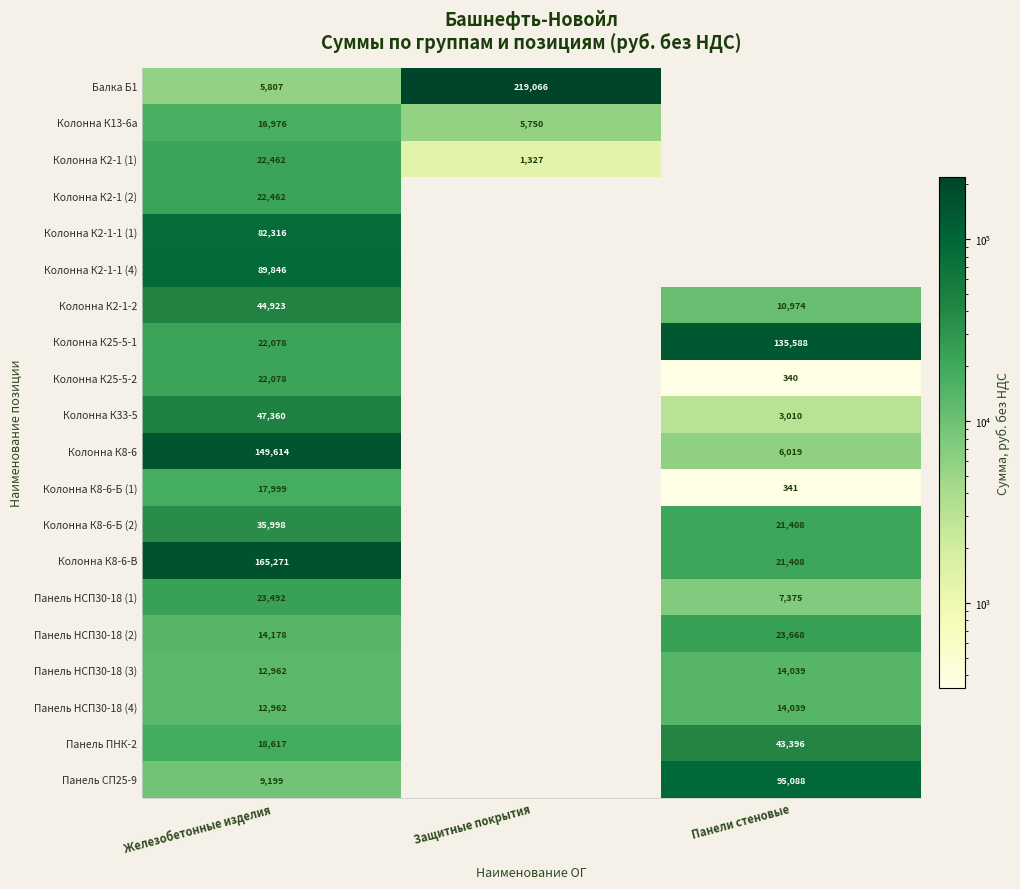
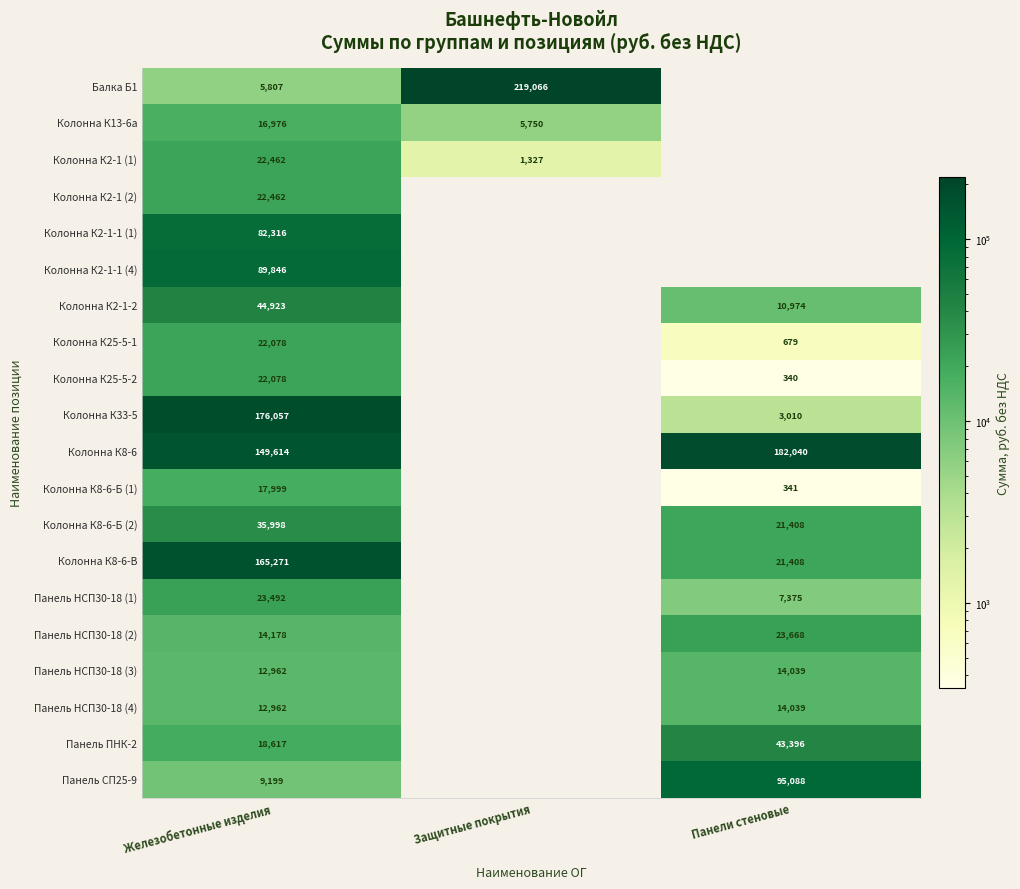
  {
    "Балка Б1": {
      "Железобетонные изделия": "5,807",
      "Защитные покрытия": "219,066"
    },
    "Колонна К13-6а": {
      "Железобетонные изделия": "16,976",
      "Защитные покрытия": "5,750"
    },
    "Колонна К2-1 (1)": {
      "Железобетонные изделия": "22,462",
      "Защитные покрытия": "1,327"
    },
    "Колонна К2-1 (2)": {
      "Железобетонные изделия": "22,462"
    },
    "Колонна К2-1-1 (1)": {
      "Железобетонные изделия": "82,316"
    },
    "Колонна К2-1-1 (4)": {
      "Железобетонные изделия": "89,846"
    },
    "Колонна К2-1-2": {
      "Железобетонные изделия": "44,923",
      "Панели стеновые": "10,974"
    },
    "Колонна К25-5-1": {
      "Железобетонные изделия": "22,078",
-     "Панели стеновые": "135,588"
+     "Панели стеновые": "679"
    },
    "Колонна К25-5-2": {
      "Железобетонные изделия": "22,078",
      "Панели стеновые": "340"
    },
    "Колонна К33-5": {
-     "Железобетонные изделия": "47,360",
+     "Железобетонные изделия": "176,057",
      "Панели стеновые": "3,010"
    },
    "Колонна К8-6": {
      "Железобетонные изделия": "149,614",
-     "Панели стеновые": "6,019"
+     "Панели стеновые": "182,040"
    },
    "Колонна К8-6-Б (1)": {
      "Железобетонные изделия": "17,999",
      "Панели стеновые": "341"
    },
    "Колонна К8-6-Б (2)": {
      "Железобетонные изделия": "35,998",
      "Панели стеновые": "21,408"
    },
    "Колонна К8-6-В": {
      "Железобетонные изделия": "165,271",
      "Панели стеновые": "21,408"
    },
    "Панель НСП30-18 (1)": {
      "Железобетонные изделия": "23,492",
      "Панели стеновые": "7,375"
    },
    "Панель НСП30-18 (2)": {
      "Железобетонные изделия": "14,178",
      "Панели стеновые": "23,668"
    },
    "Панель НСП30-18 (3)": {
      "Железобетонные изделия": "12,962",
      "Панели стеновые": "14,039"
    },
    "Панель НСП30-18 (4)": {
      "Железобетонные изделия": "12,962",
      "Панели стеновые": "14,039"
    },
    "Панель ПНК-2": {
      "Железобетонные изделия": "18,617",
      "Панели стеновые": "43,396"
    },
    "Панель СП25-9": {
      "Железобетонные изделия": "9,199",
      "Панели стеновые": "95,088"
    }
  }
